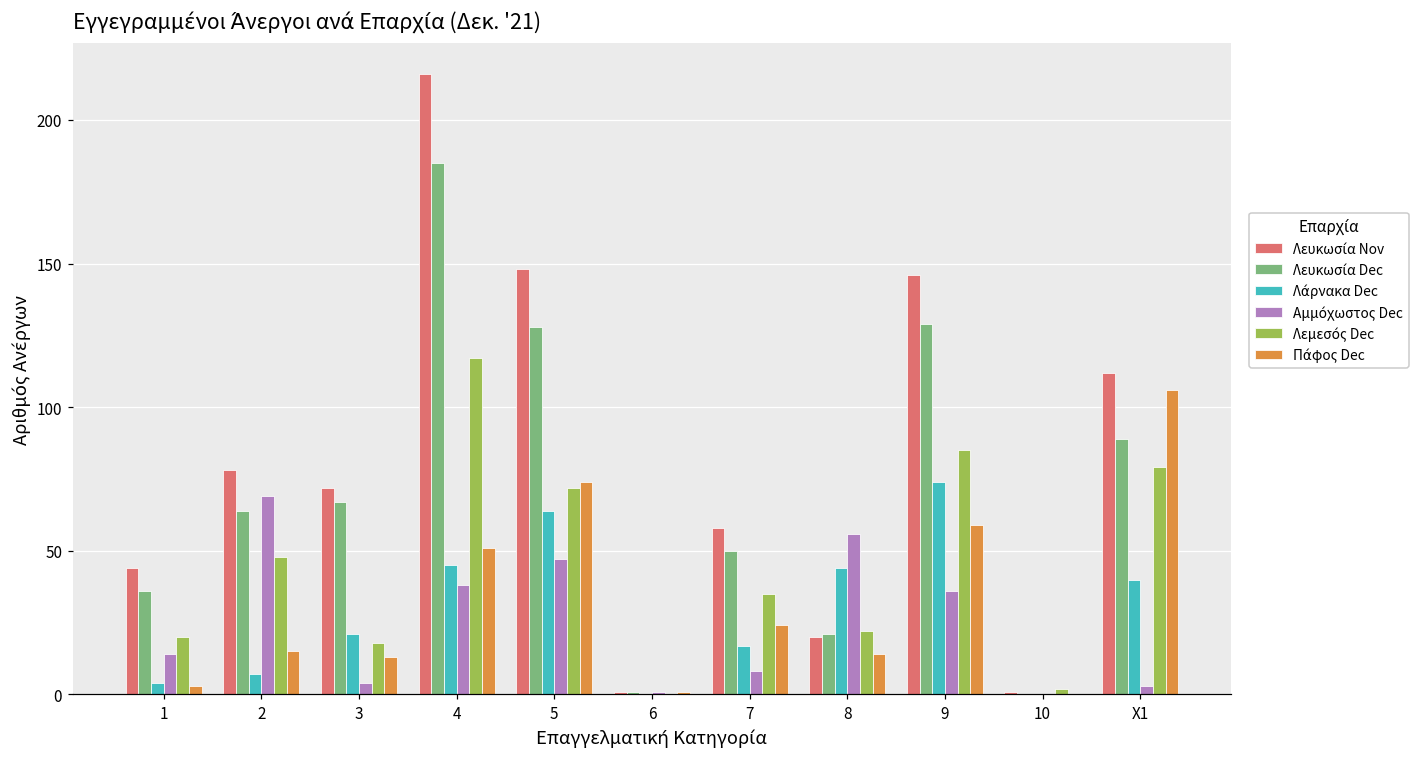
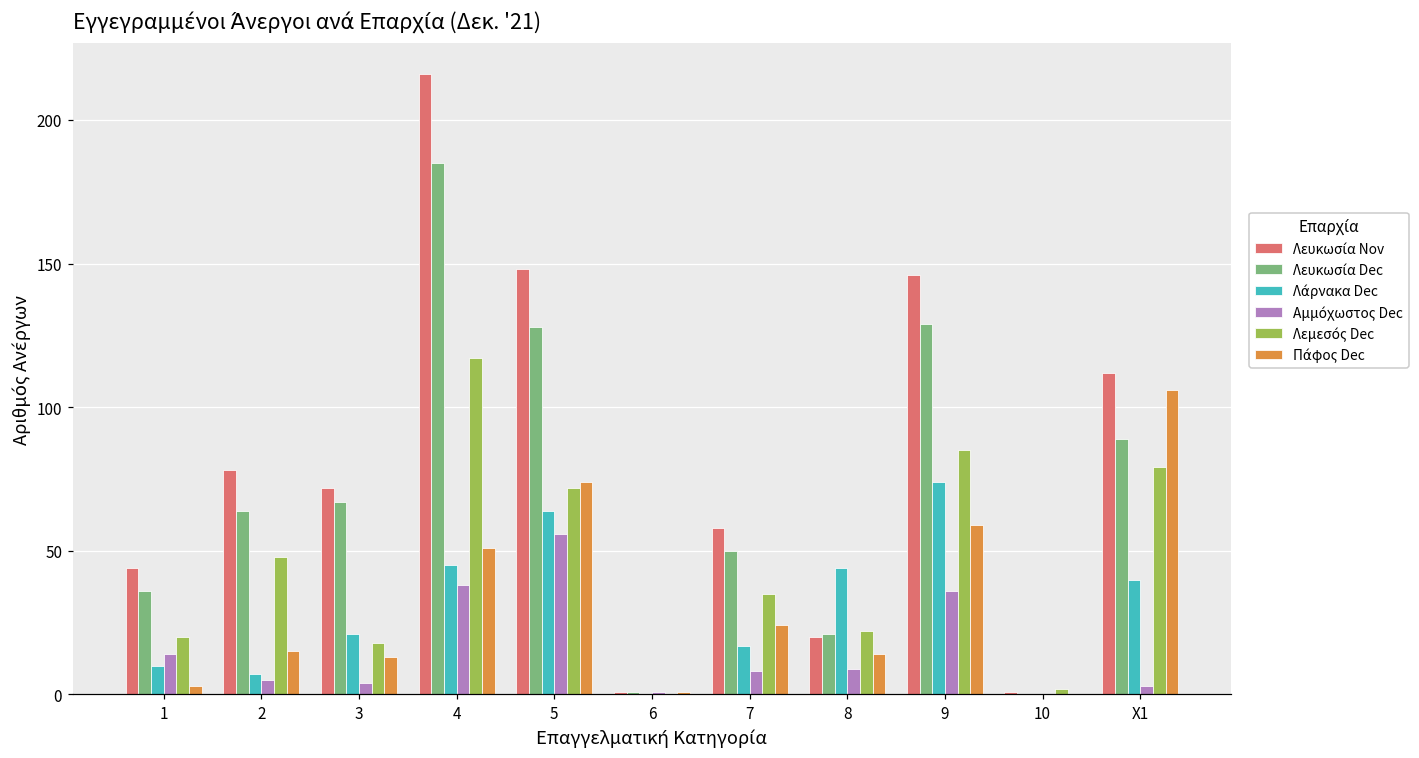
  {
    "Λάρνακα Dec": {
-     "1": 4,
+     "1": 10,
      "2": 7,
      "3": 21,
      "4": 45,
      "5": 64,
      "6": 0,
      "7": 17,
      "8": 44,
      "9": 74,
      "10": 0,
      "X1": 40
    },
    "Αμμόχωστος Dec": {
      "1": 14,
-     "2": 69,
+     "2": 5,
      "3": 4,
      "4": 38,
-     "5": 47,
+     "5": 56,
      "6": 1,
      "7": 8,
-     "8": 56,
+     "8": 9,
      "9": 36,
      "10": 0,
      "X1": 3
    }
  }
